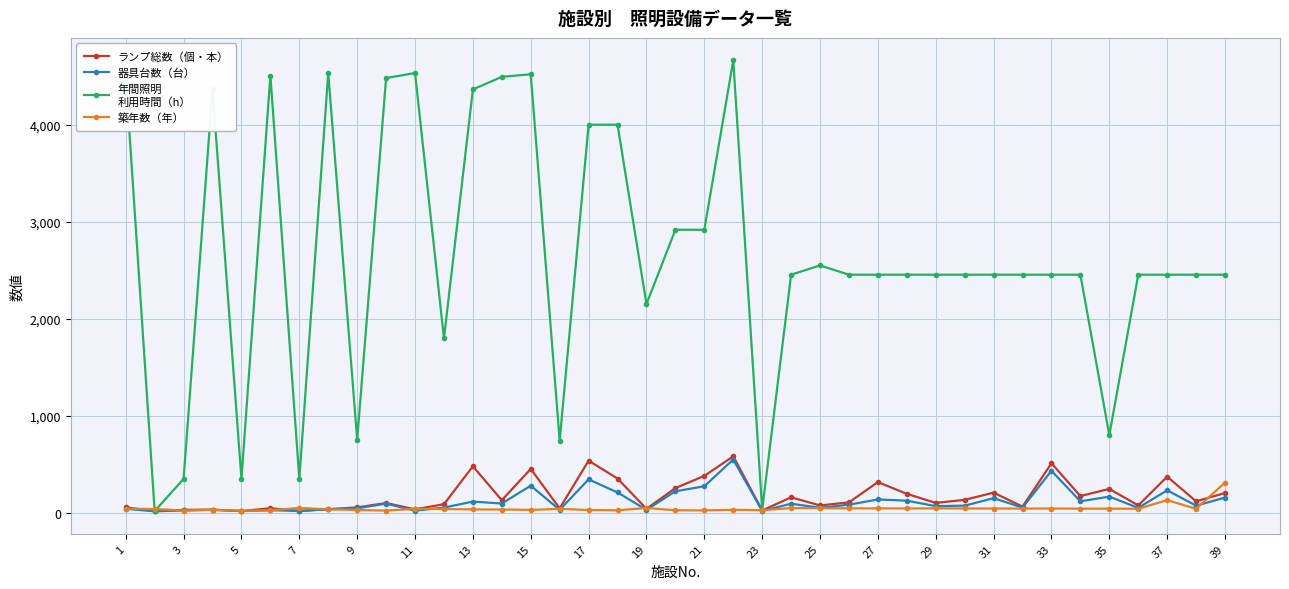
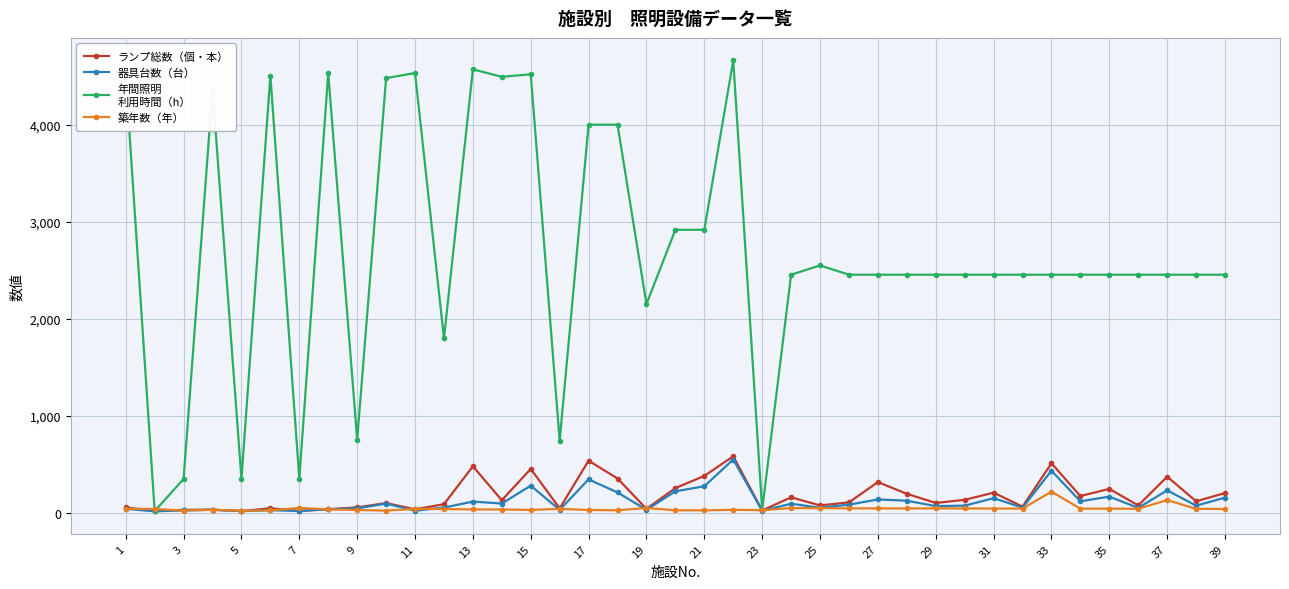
  {
    "ランプ総数（個・本）": {
      "13": "500",
      "15": "500",
      "17": "500",
      "21": "400",
      "27": "300",
      "29": "100",
      "31": "200",
      "33": "500",
      "35": "200",
      "37": "400",
      "39": "200"
    },
    "器具台数（台）": {
      "13": "100",
      "15": "300",
      "17": "300",
      "21": "300",
      "27": "100",
      "31": "200",
      "33": "400",
      "35": "200",
      "37": "200",
      "39": "200"
    },
    "年間照明 利用時間（h）": {
      "3": "400",
      "5": "400",
      "7": "400",
      "9": "800",
      "11": "4,500",
-     "13": "4,400",
+     "13": "4,600",
      "15": "4,500",
      "17": "4,000",
      "19": "2,200",
      "21": "2,900",
      "25": "2,600",
      "27": "2,500",
      "29": "2,500",
      "31": "2,500",
      "33": "2,500",
-     "35": "800",
+     "35": "2,500",
      "37": "2,500",
      "39": "2,500"
    },
    "築年数（年）": {
      "7": "100",
      "13": "0",
      "15": "0",
      "17": "0",
      "21": "0",
      "27": "0",
      "31": "0",
-     "33": "0",
+     "33": "200",
      "35": "0",
      "37": "100",
-     "39": "300"
+     "39": "0"
    }
  }
